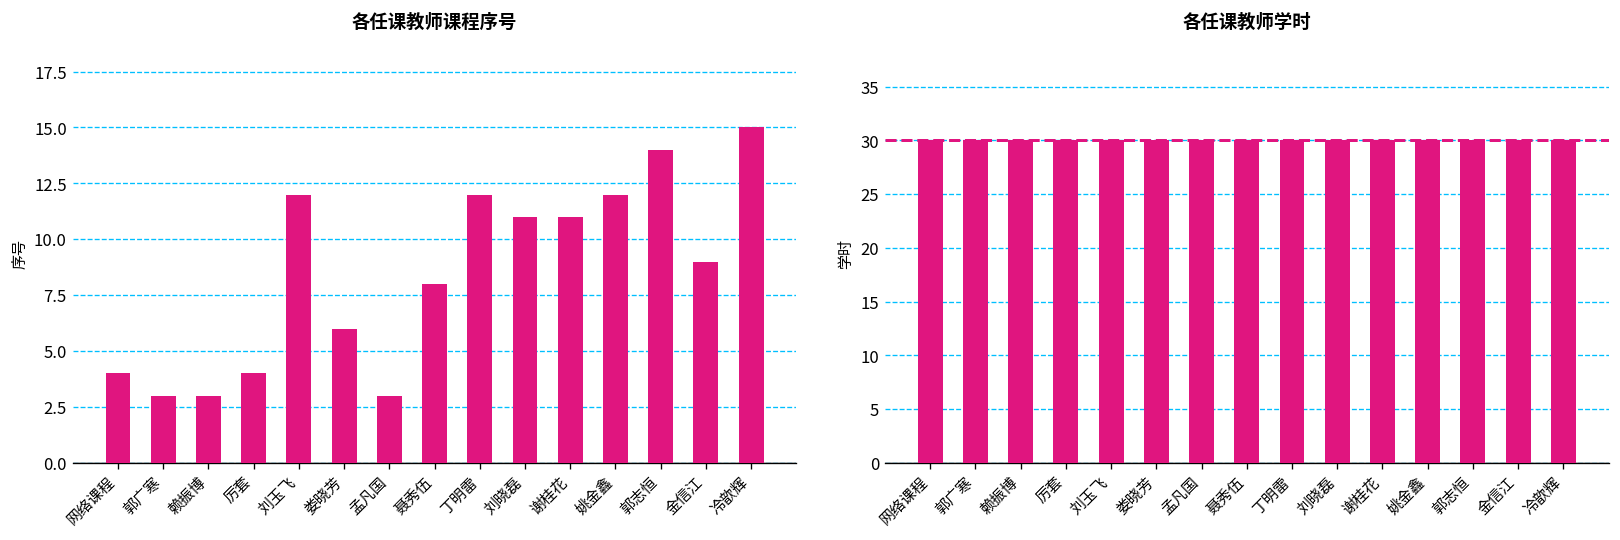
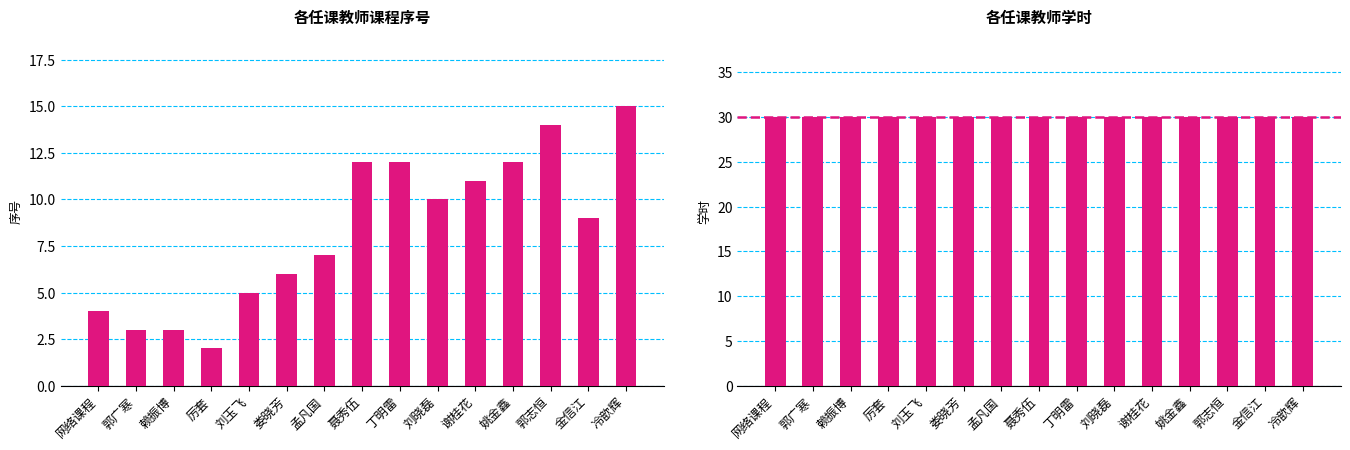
  {
    "各任课教师课程序号": {
      "网络课程": 4,
      "郭广寒": 3,
      "赖振博": 3,
-     "厉套": 4,
-     "刘玉飞": 12,
+     "厉套": 2,
+     "刘玉飞": 5,
      "娄晓芳": 6,
-     "孟凡国": 3,
-     "聂秀伍": 8,
+     "孟凡国": 7,
+     "聂秀伍": 12,
      "丁明雷": 12,
-     "刘晓磊": 11,
+     "刘晓磊": 10,
      "谢桂花": 11,
      "姚金鑫": 12,
      "郭志恒": 14,
      "金信江": 9,
      "冷歆辉": 15
    },
    "各任课教师学时": {
      "网络课程": 30,
      "郭广寒": 30,
      "赖振博": 30,
      "厉套": 30,
      "刘玉飞": 30,
      "娄晓芳": 30,
      "孟凡国": 30,
      "聂秀伍": 30,
      "丁明雷": 30,
      "刘晓磊": 30,
      "谢桂花": 30,
      "姚金鑫": 30,
      "郭志恒": 30,
      "金信江": 30,
      "冷歆辉": 30
    }
  }
